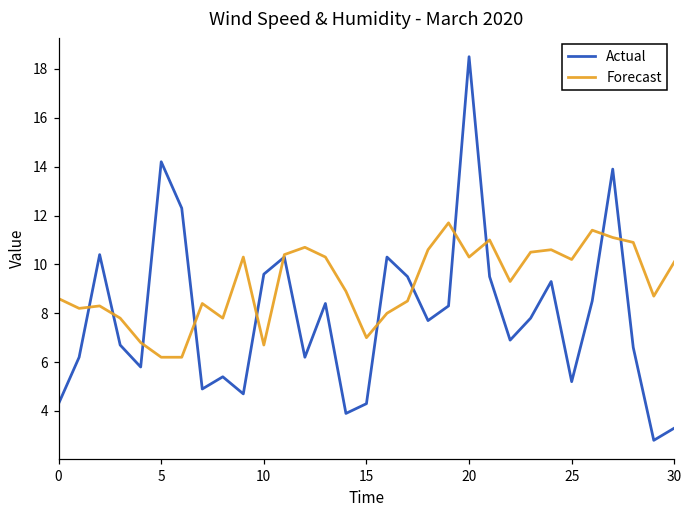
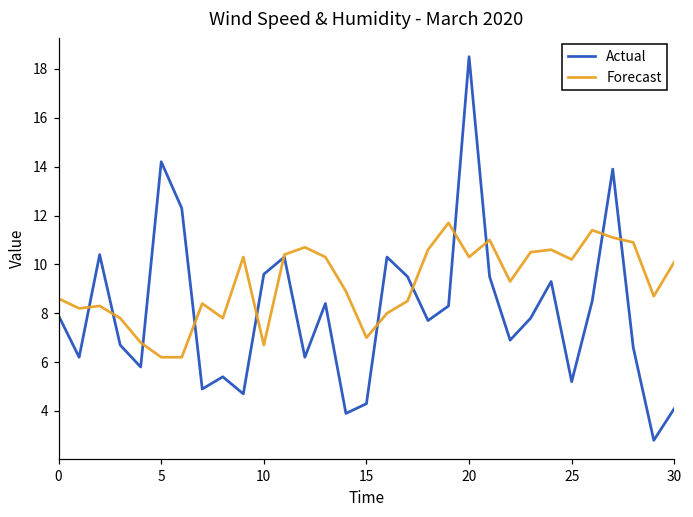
  {
    "Actual": {
-     "0": 4.3,
+     "0": 7.9,
      "5": 14.2,
      "10": 9.6,
      "15": 4.3,
      "20": 18.5,
      "25": 5.2,
-     "30": 3.3
+     "30": 4.1
    },
    "Forecast": {
      "0": 8.6,
      "5": 6.2,
      "10": 6.7,
      "15": 7.0,
      "20": 10.3,
      "25": 10.2,
      "30": 10.1
    }
  }
